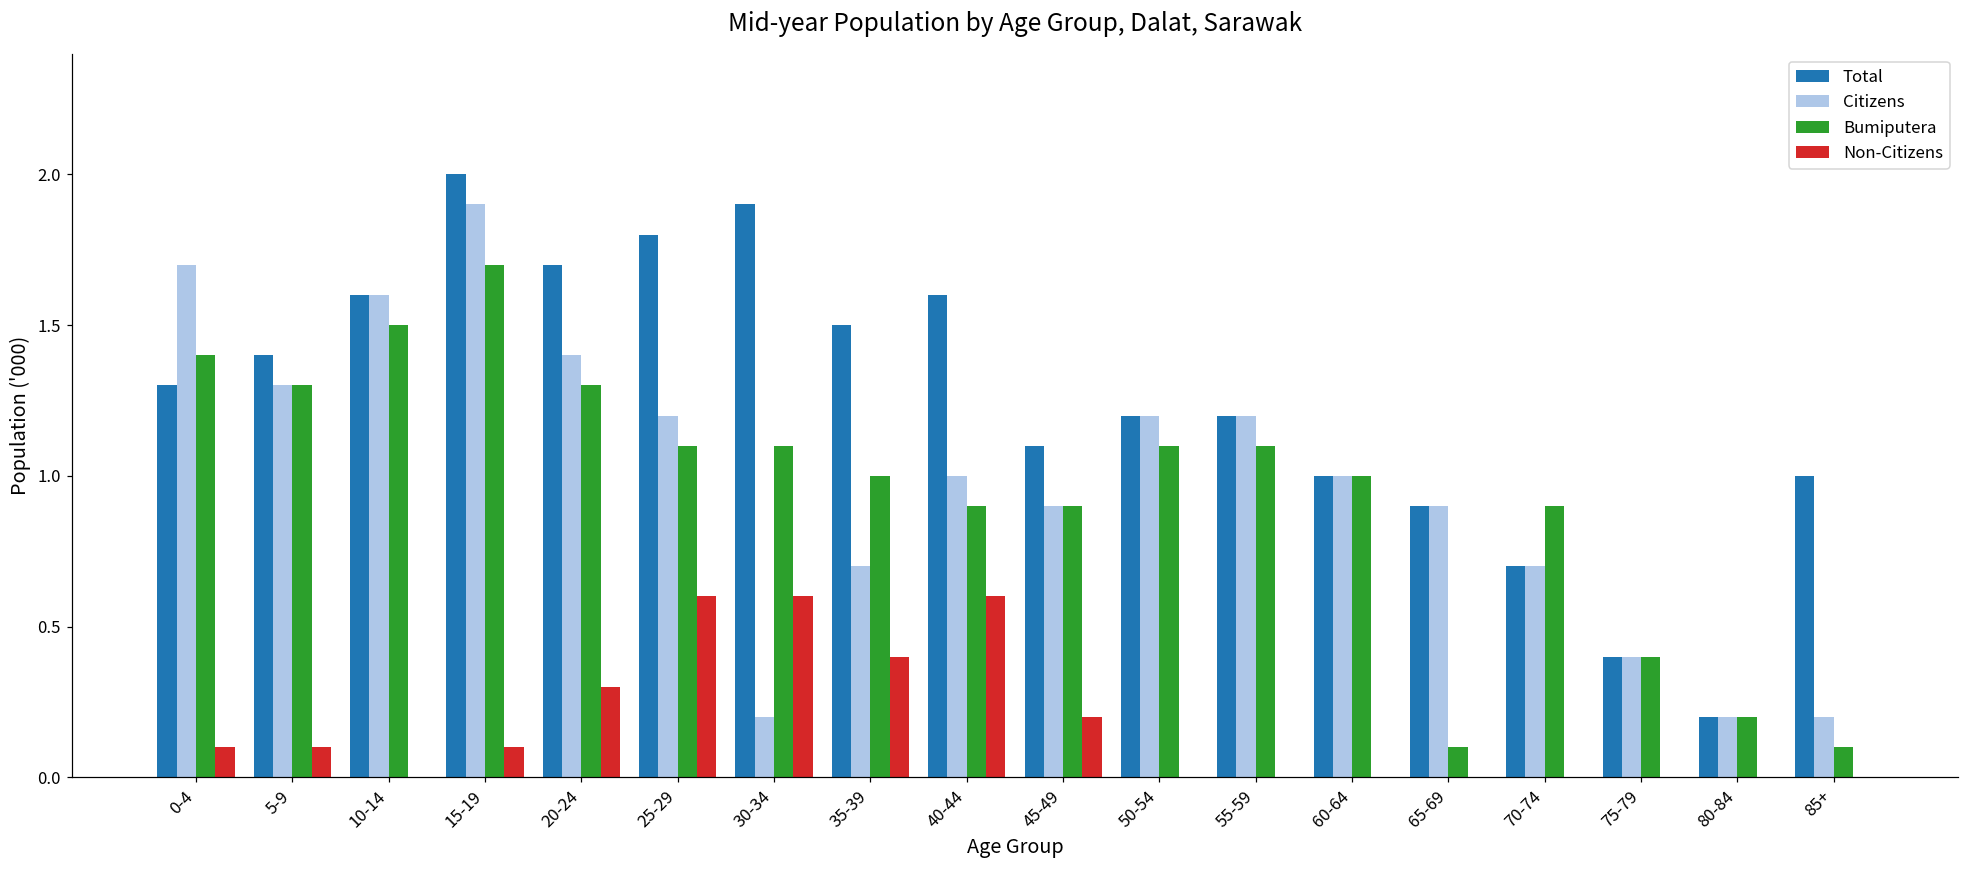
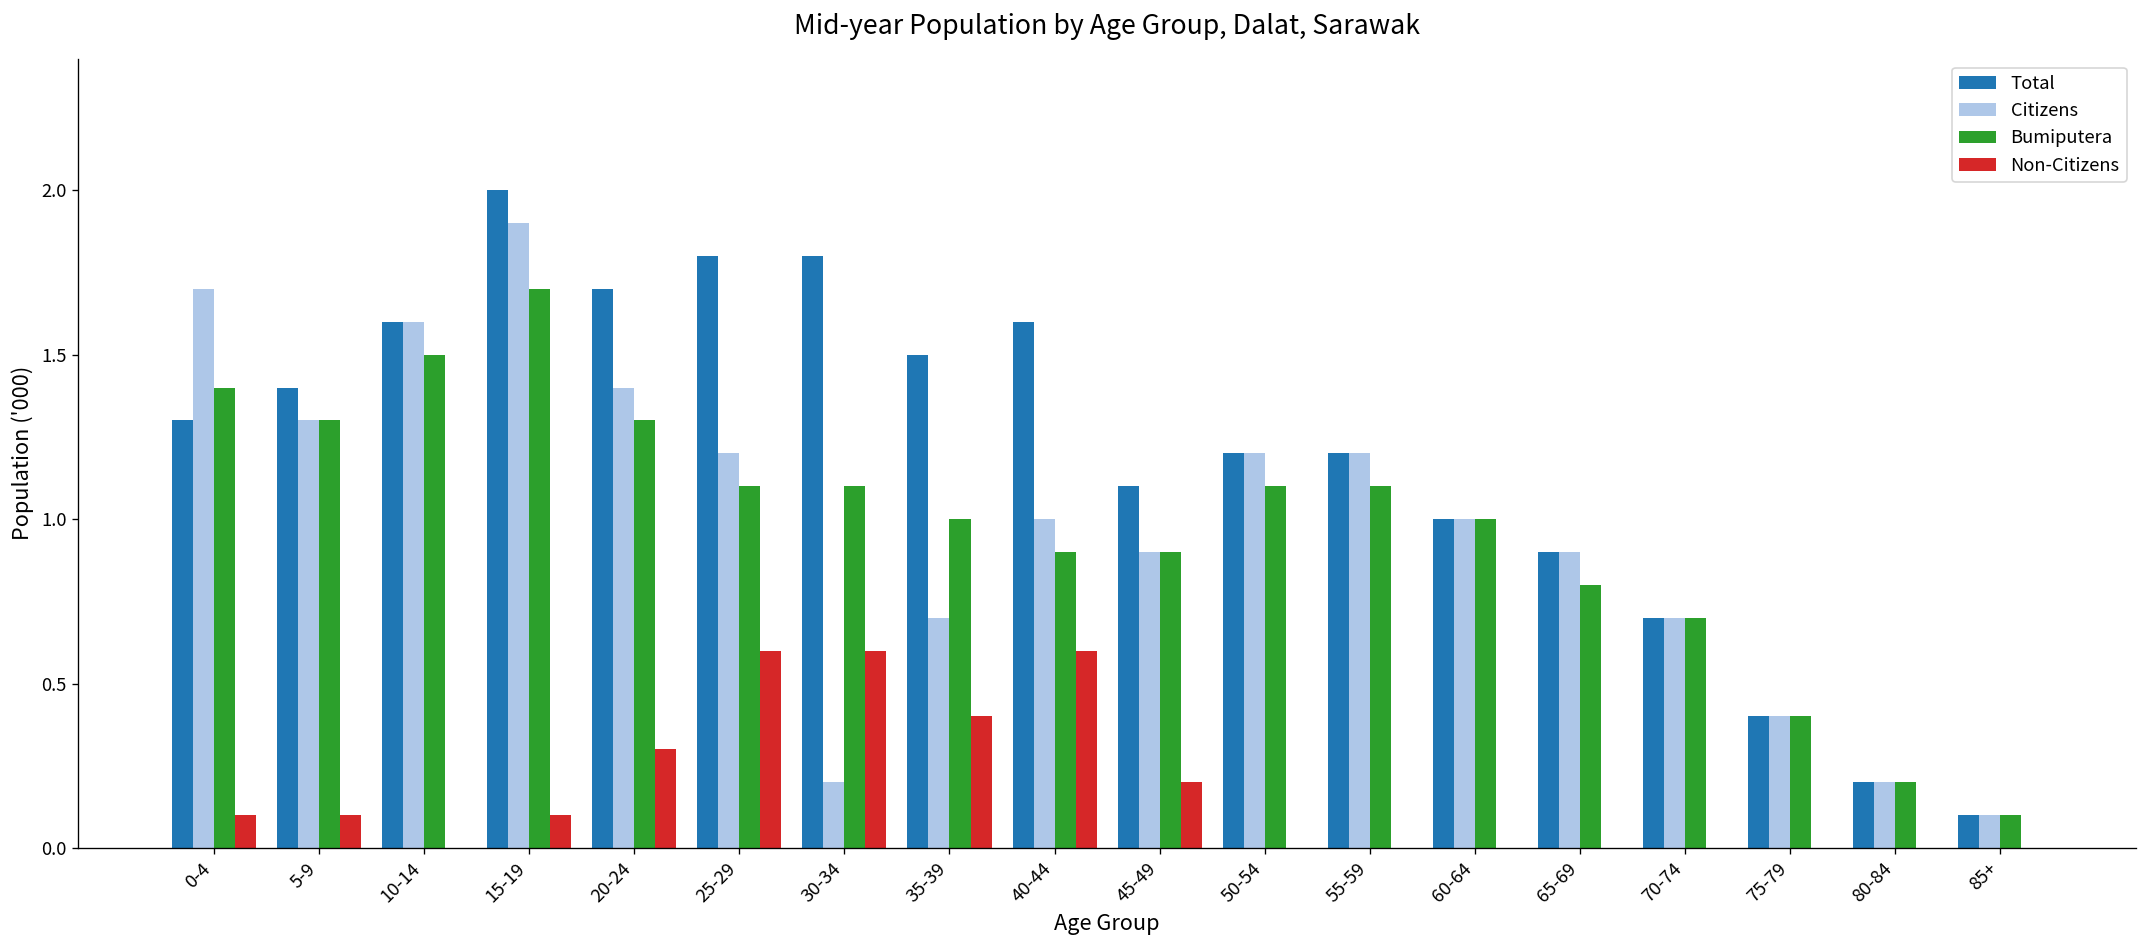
  {
    "Total": {
      "0-4": 1.3,
      "5-9": 1.4,
      "10-14": 1.6,
      "15-19": 2.0,
      "20-24": 1.7,
      "25-29": 1.8,
-     "30-34": 1.9,
+     "30-34": 1.8,
      "35-39": 1.5,
      "40-44": 1.6,
      "45-49": 1.1,
      "50-54": 1.2,
      "55-59": 1.2,
      "60-64": 1.0,
      "65-69": 0.9,
      "70-74": 0.7,
      "75-79": 0.4,
      "80-84": 0.2,
-     "85+": 1.0
+     "85+": 0.1
    },
    "Citizens": {
      "0-4": 1.7,
      "5-9": 1.3,
      "10-14": 1.6,
      "15-19": 1.9,
      "20-24": 1.4,
      "25-29": 1.2,
      "30-34": 0.2,
      "35-39": 0.7,
      "40-44": 1.0,
      "45-49": 0.9,
      "50-54": 1.2,
      "55-59": 1.2,
      "60-64": 1.0,
      "65-69": 0.9,
      "70-74": 0.7,
      "75-79": 0.4,
      "80-84": 0.2,
-     "85+": 0.2
+     "85+": 0.1
    },
    "Bumiputera": {
      "0-4": 1.4,
      "5-9": 1.3,
      "10-14": 1.5,
      "15-19": 1.7,
      "20-24": 1.3,
      "25-29": 1.1,
      "30-34": 1.1,
      "35-39": 1.0,
      "40-44": 0.9,
      "45-49": 0.9,
      "50-54": 1.1,
      "55-59": 1.1,
      "60-64": 1.0,
-     "65-69": 0.1,
-     "70-74": 0.9,
+     "65-69": 0.8,
+     "70-74": 0.7,
      "75-79": 0.4,
      "80-84": 0.2,
      "85+": 0.1
    },
    "Non-Citizens": {
      "0-4": 0.1,
      "5-9": 0.1,
      "10-14": 0.0,
      "15-19": 0.1,
      "20-24": 0.3,
      "25-29": 0.6,
      "30-34": 0.6,
      "35-39": 0.4,
      "40-44": 0.6,
      "45-49": 0.2,
      "50-54": 0.0,
      "55-59": 0.0,
      "60-64": 0.0,
      "65-69": 0.0,
      "70-74": 0.0,
      "75-79": 0.0,
      "80-84": 0.0,
      "85+": 0.0
    }
  }
